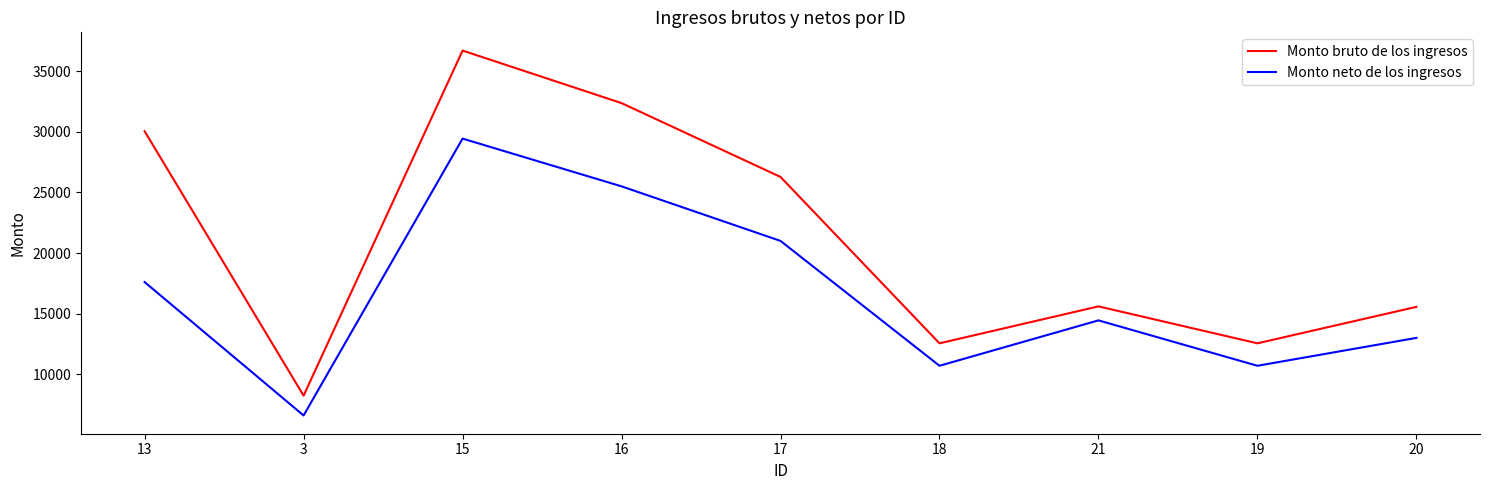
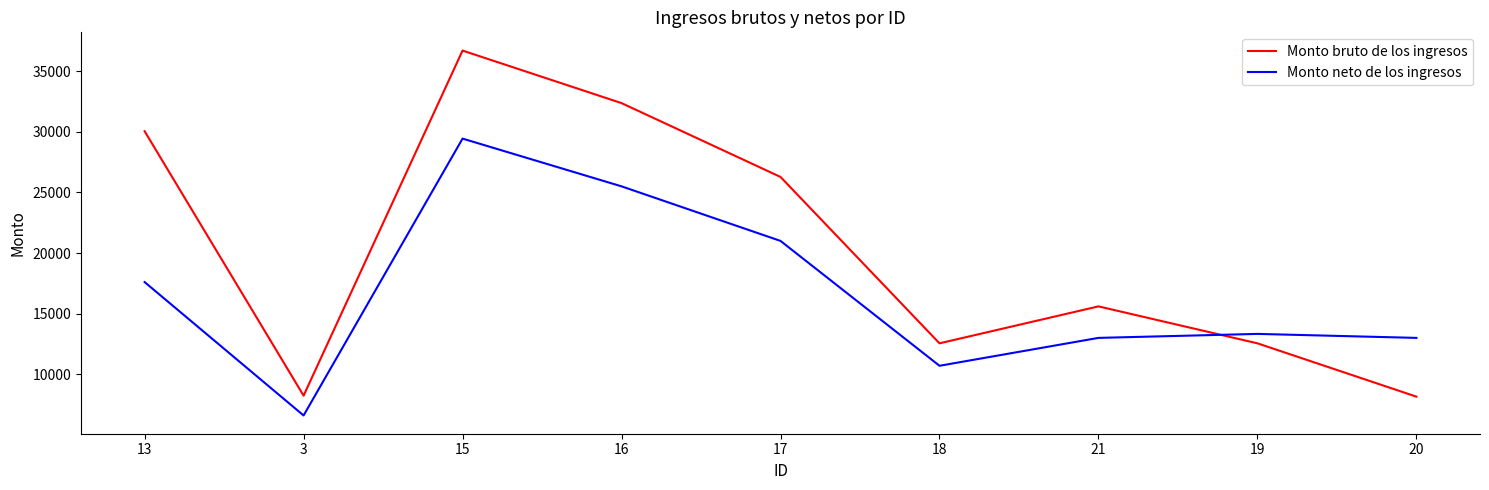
  {
    "Monto bruto de los ingresos": {
      "13": 30000,
      "3": 8200,
      "15": 36700,
      "16": 32400,
      "17": 26300,
      "18": 12600,
      "21": 15600,
      "19": 12600,
-     "20": 15600
+     "20": 8200
    },
    "Monto neto de los ingresos": {
      "13": 17600,
      "3": 6600,
      "15": 29400,
      "16": 25500,
      "17": 21000,
      "18": 10700,
-     "21": 14400,
-     "19": 10700,
+     "21": 13000,
+     "19": 13300,
      "20": 13000
    }
  }
